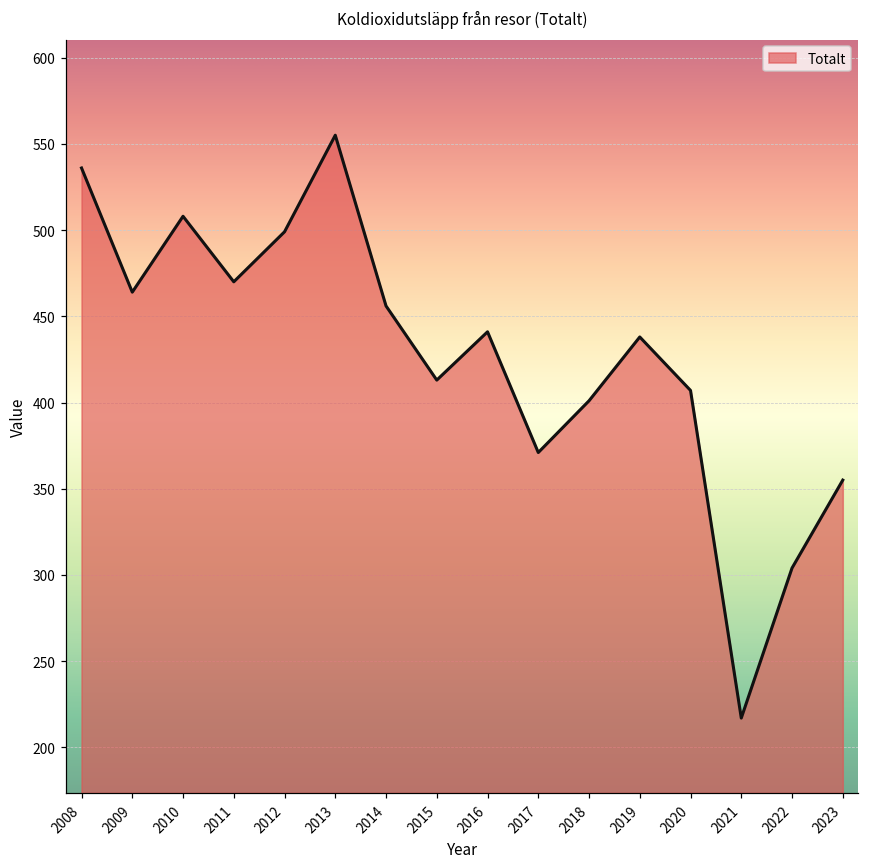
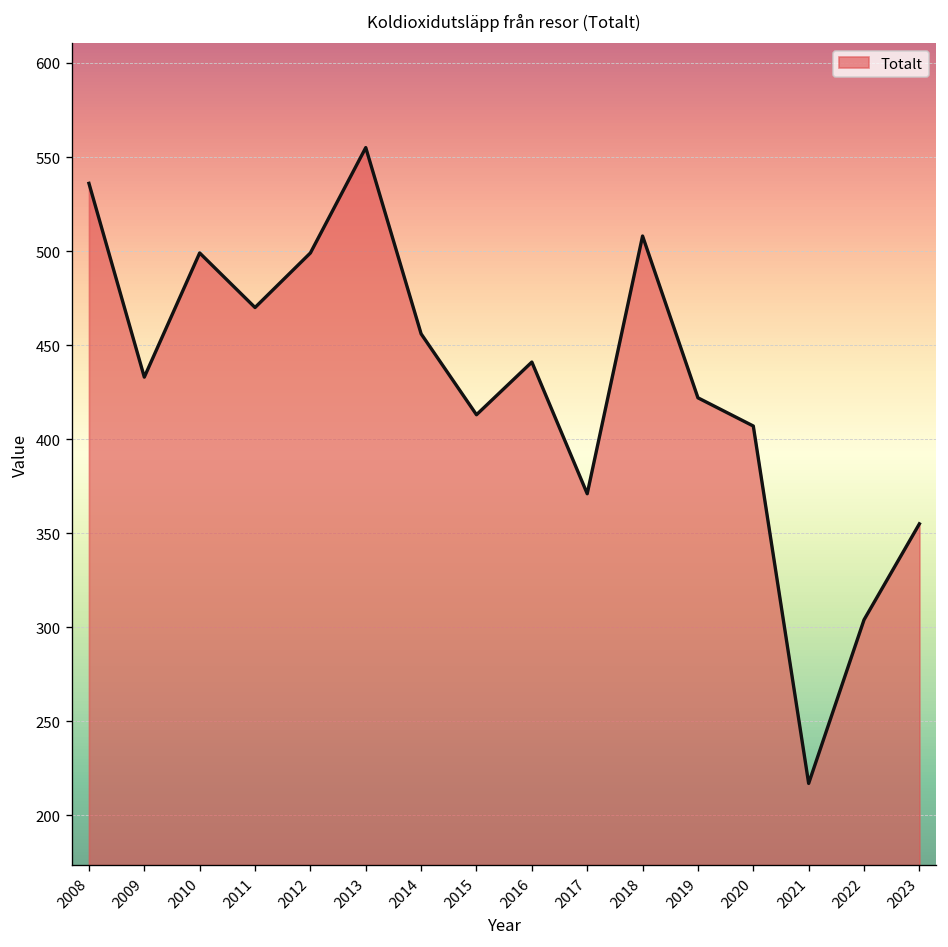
  {
    "2008": 536,
-   "2009": 464,
-   "2010": 508,
+   "2009": 433,
+   "2010": 499,
    "2011": 470,
    "2012": 499,
    "2013": 555,
    "2014": 456,
    "2015": 413,
    "2016": 441,
    "2017": 371,
-   "2018": 401,
-   "2019": 438,
+   "2018": 508,
+   "2019": 422,
    "2020": 407,
    "2021": 217,
    "2022": 304,
    "2023": 355
  }
